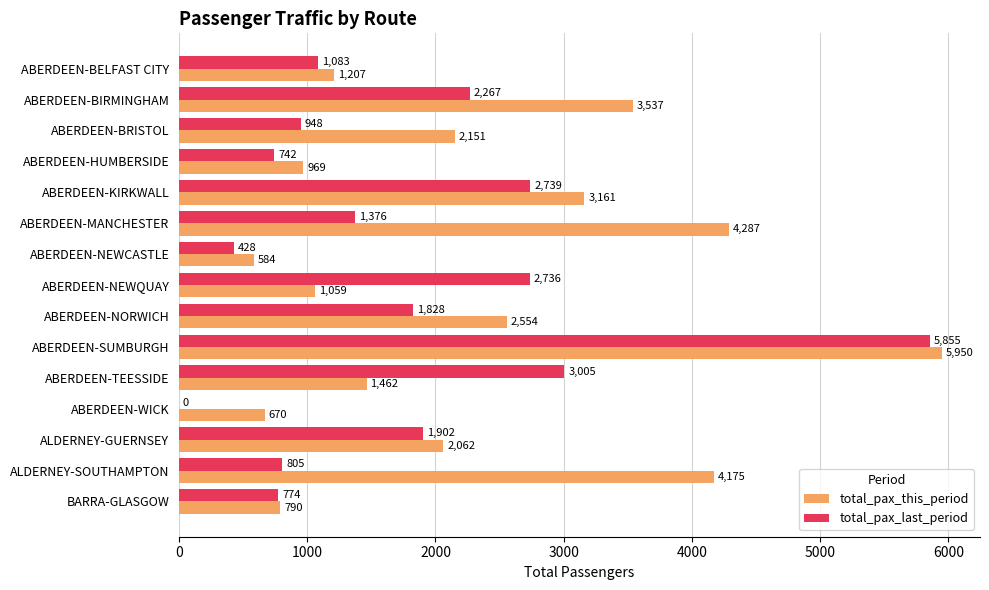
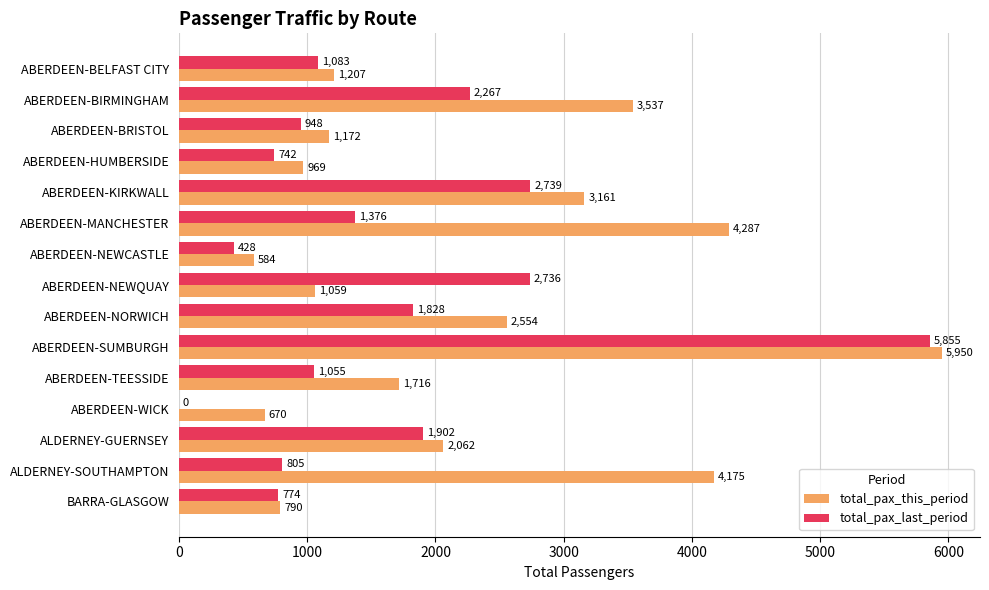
  {
    "total_pax_this_period": {
      "ABERDEEN-BELFAST CITY": "1,207",
      "ABERDEEN-BIRMINGHAM": "3,537",
-     "ABERDEEN-BRISTOL": "2,151",
+     "ABERDEEN-BRISTOL": "1,172",
      "ABERDEEN-HUMBERSIDE": "969",
      "ABERDEEN-KIRKWALL": "3,161",
      "ABERDEEN-MANCHESTER": "4,287",
      "ABERDEEN-NEWCASTLE": "584",
      "ABERDEEN-NEWQUAY": "1,059",
      "ABERDEEN-NORWICH": "2,554",
      "ABERDEEN-SUMBURGH": "5,950",
-     "ABERDEEN-TEESSIDE": "1,462",
+     "ABERDEEN-TEESSIDE": "1,716",
      "ABERDEEN-WICK": "670",
      "ALDERNEY-GUERNSEY": "2,062",
      "ALDERNEY-SOUTHAMPTON": "4,175",
      "BARRA-GLASGOW": "790"
    },
    "total_pax_last_period": {
      "ABERDEEN-BELFAST CITY": "1,083",
      "ABERDEEN-BIRMINGHAM": "2,267",
      "ABERDEEN-BRISTOL": "948",
      "ABERDEEN-HUMBERSIDE": "742",
      "ABERDEEN-KIRKWALL": "2,739",
      "ABERDEEN-MANCHESTER": "1,376",
      "ABERDEEN-NEWCASTLE": "428",
      "ABERDEEN-NEWQUAY": "2,736",
      "ABERDEEN-NORWICH": "1,828",
      "ABERDEEN-SUMBURGH": "5,855",
-     "ABERDEEN-TEESSIDE": "3,005",
+     "ABERDEEN-TEESSIDE": "1,055",
      "ABERDEEN-WICK": "0",
      "ALDERNEY-GUERNSEY": "1,902",
      "ALDERNEY-SOUTHAMPTON": "805",
      "BARRA-GLASGOW": "774"
    }
  }
